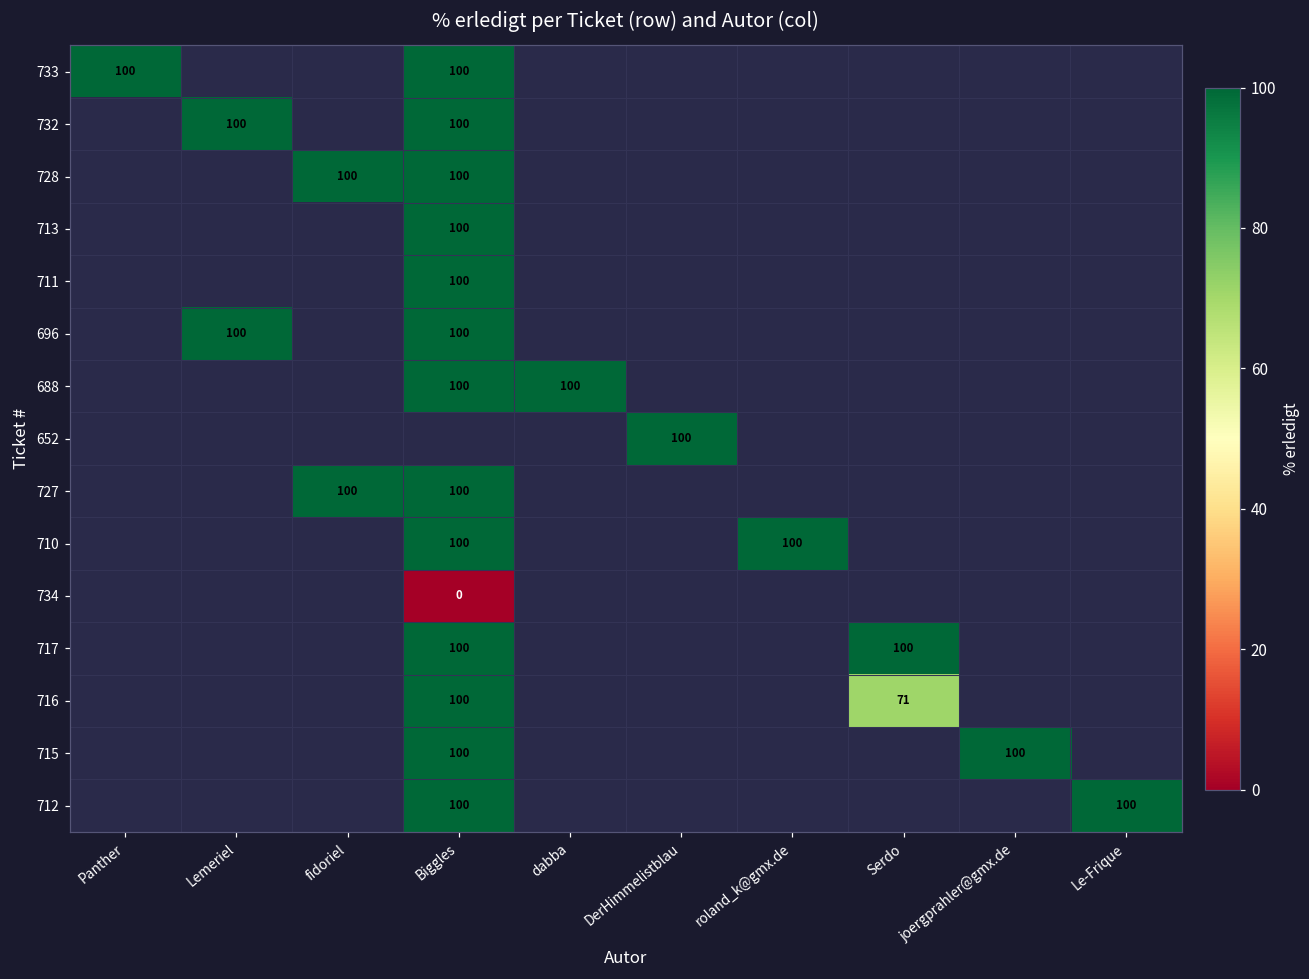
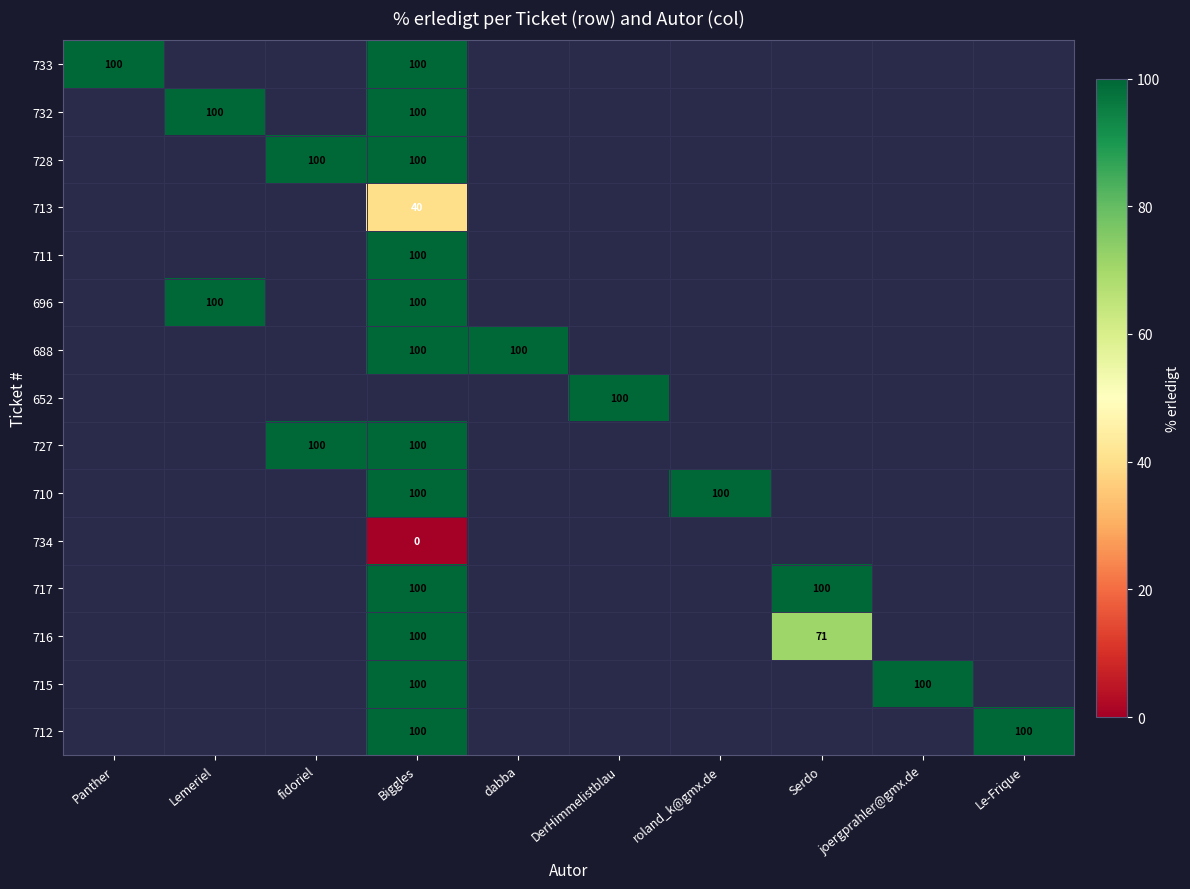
  {
    "733": {
      "Panther": 100,
      "Biggles": 100
    },
    "732": {
      "Lemeriel": 100,
      "Biggles": 100
    },
    "728": {
      "fidoriel": 100,
      "Biggles": 100
    },
    "713": {
-     "Biggles": 100
+     "Biggles": 40
    },
    "711": {
      "Biggles": 100
    },
    "696": {
      "Lemeriel": 100,
      "Biggles": 100
    },
    "688": {
      "Biggles": 100,
      "dabba": 100
    },
    "652": {
      "DerHimmelistblau": 100
    },
    "727": {
      "fidoriel": 100,
      "Biggles": 100
    },
    "710": {
      "Biggles": 100,
      "roland_k@gmx.de": 100
    },
    "734": {
      "Biggles": 0
    },
    "717": {
      "Biggles": 100,
      "Serdo": 100
    },
    "716": {
      "Biggles": 100,
      "Serdo": 71
    },
    "715": {
      "Biggles": 100,
      "joergprahler@gmx.de": 100
    },
    "712": {
      "Biggles": 100,
      "Le-Frique": 100
    }
  }
